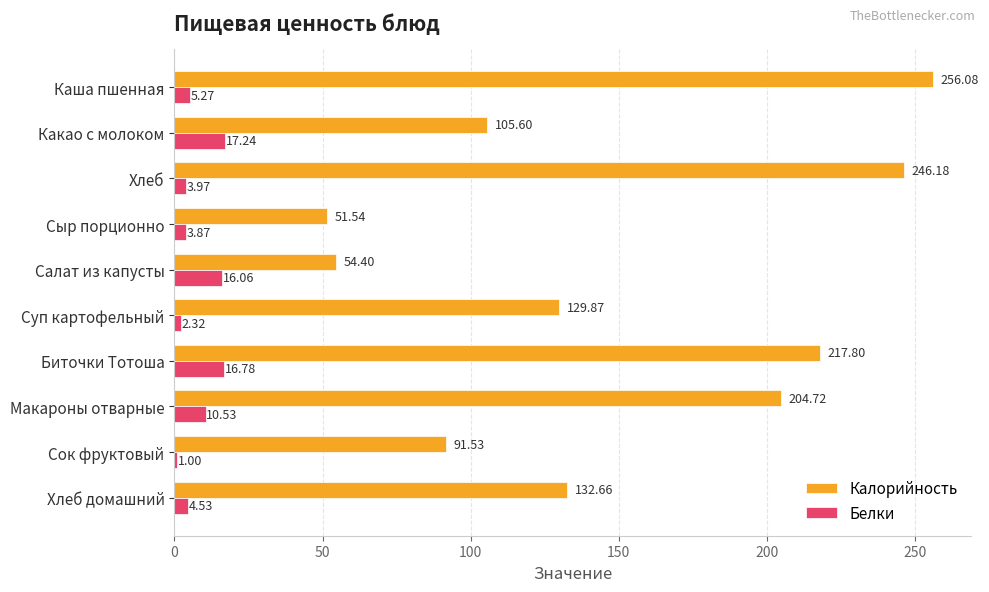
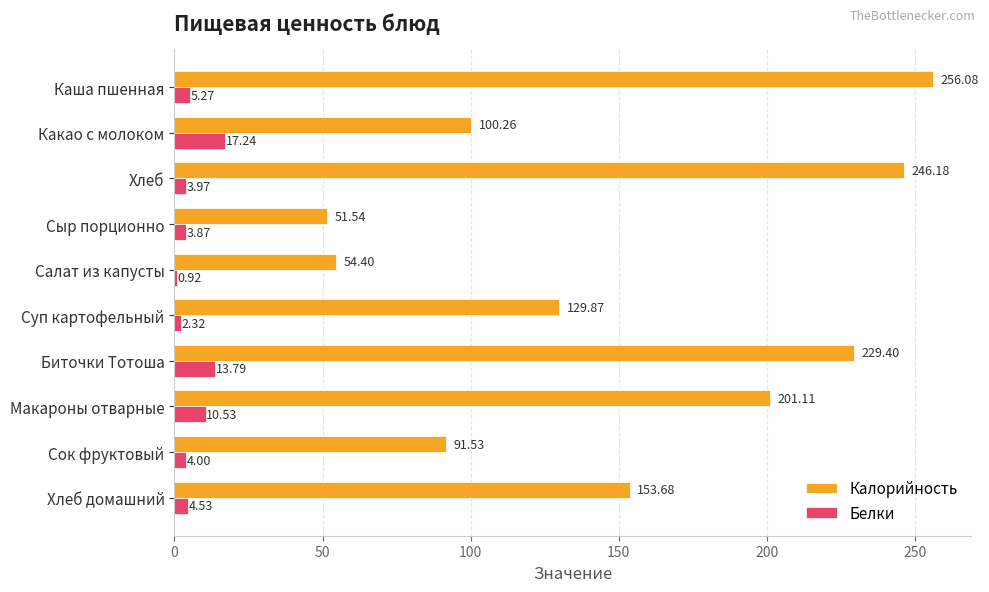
  {
    "Калорийность": {
      "Каша пшенная": 256.08,
-     "Какао c молоком": 105.60,
+     "Какао c молоком": 100.26,
      "Хлеб": 246.18,
      "Сыр порционно": 51.54,
      "Салат из капусты": 54.40,
      "Суп картофельный": 129.87,
-     "Биточки Тотоша": 217.80,
-     "Макароны отварные": 204.72,
+     "Биточки Тотоша": 229.40,
+     "Макароны отварные": 201.11,
      "Сок фруктовый": 91.53,
-     "Хлеб домашний": 132.66
+     "Хлеб домашний": 153.68
    },
    "Белки": {
      "Каша пшенная": 5.27,
      "Какао c молоком": 17.24,
      "Хлеб": 3.97,
      "Сыр порционно": 3.87,
-     "Салат из капусты": 16.06,
+     "Салат из капусты": 0.92,
      "Суп картофельный": 2.32,
-     "Биточки Тотоша": 16.78,
+     "Биточки Тотоша": 13.79,
      "Макароны отварные": 10.53,
-     "Сок фруктовый": 1.00,
+     "Сок фруктовый": 4.00,
      "Хлеб домашний": 4.53
    }
  }
